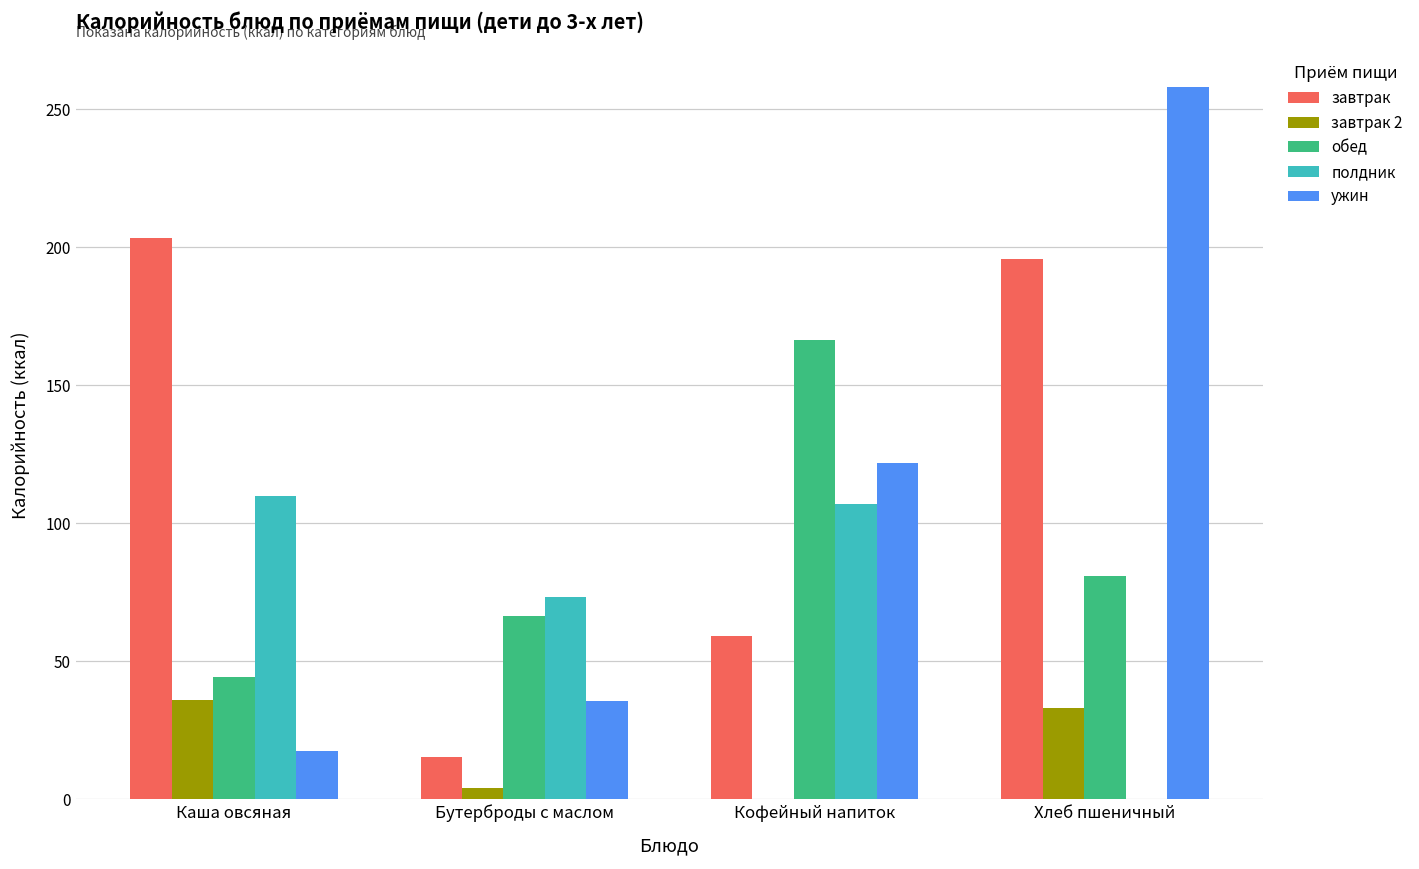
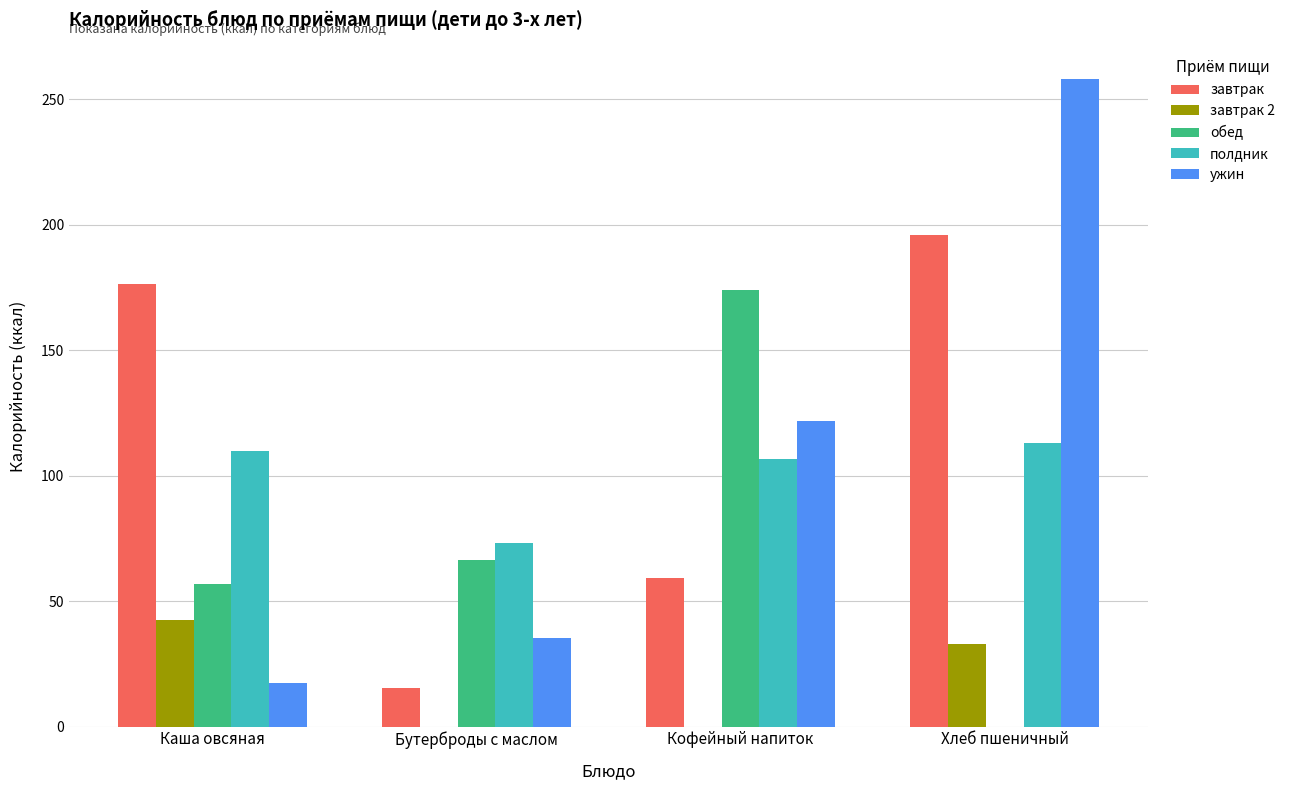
  {
    "завтрак": {
-     "Каша овсяная": 203,
+     "Каша овсяная": 177,
      "Бутерброды с маслом": 15,
      "Кофейный напиток": 59,
      "Хлеб пшеничный": 196
    },
    "завтрак 2": {
-     "Каша овсяная": 36,
-     "Бутерброды с маслом": 4,
+     "Каша овсяная": 42,
+     "Бутерброды с маслом": 0,
      "Кофейный напиток": 0,
      "Хлеб пшеничный": 33
    },
    "обед": {
-     "Каша овсяная": 44,
+     "Каша овсяная": 57,
      "Бутерброды с маслом": 66,
-     "Кофейный напиток": 166,
-     "Хлеб пшеничный": 81
+     "Кофейный напиток": 174,
+     "Хлеб пшеничный": 0
    },
    "полдник": {
      "Каша овсяная": 110,
      "Бутерброды с маслом": 73,
      "Кофейный напиток": 107,
-     "Хлеб пшеничный": 0
+     "Хлеб пшеничный": 113
    },
    "ужин": {
      "Каша овсяная": 17,
      "Бутерброды с маслом": 35,
      "Кофейный напиток": 122,
      "Хлеб пшеничный": 258
    }
  }
